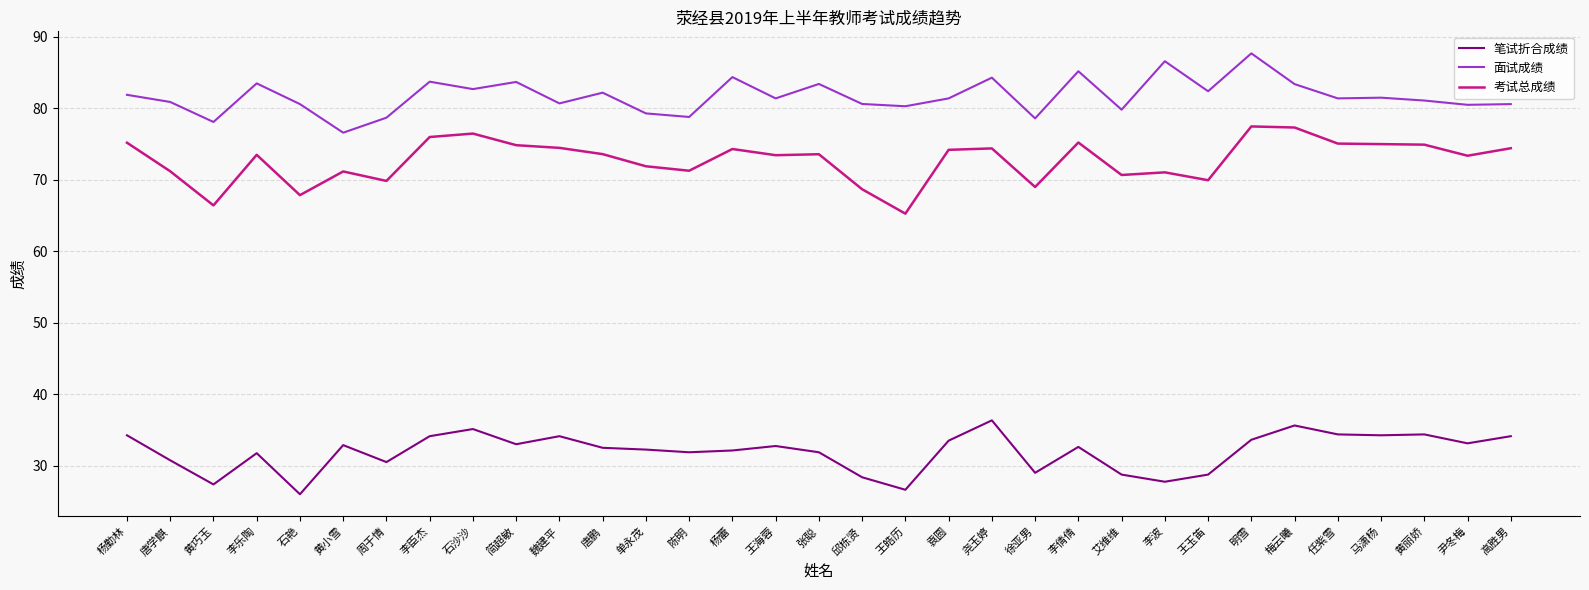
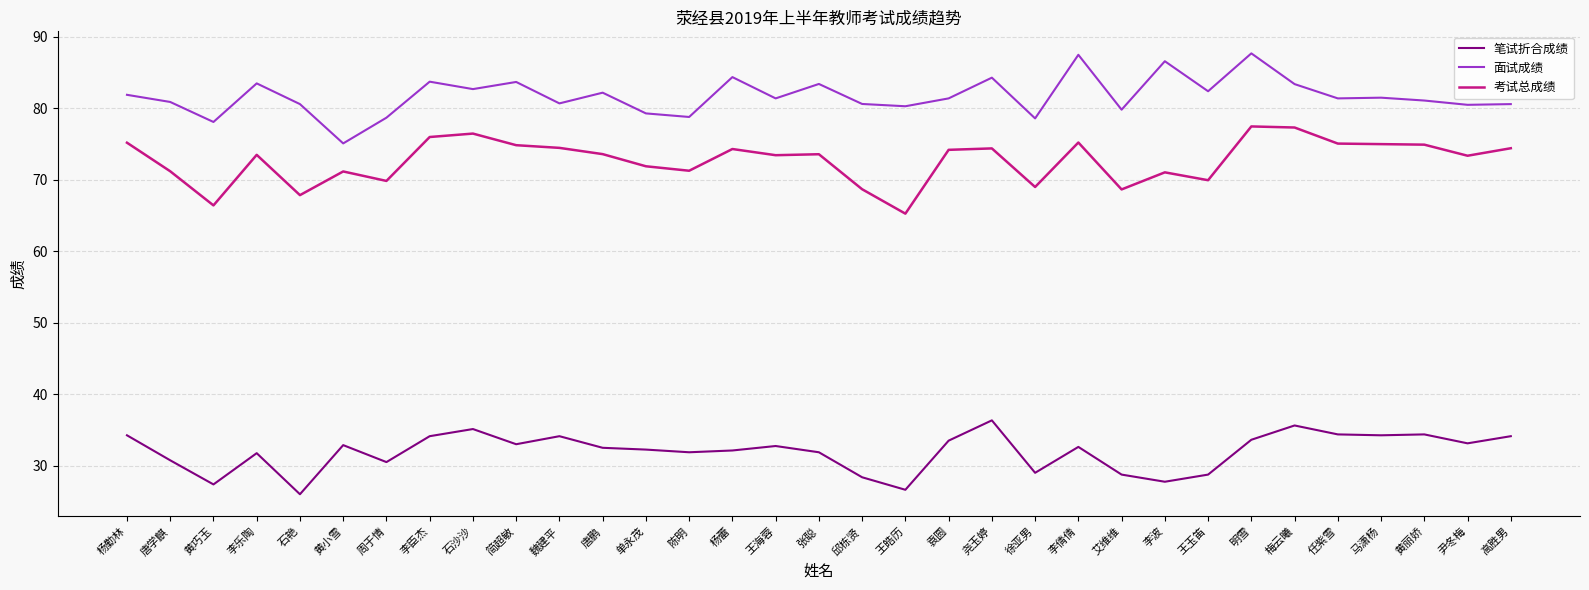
  {
    "笔试折合成绩": {
      "杨勤林": 34,
      "唐学麒": 31,
      "黄巧玉": 27,
      "李乐陶": 32,
      "石艳": 26,
      "黄小雪": 33,
      "周于情": 31,
      "李臣杰": 34,
      "石沙沙": 35,
      "简超敏": 33,
      "魏建平": 34,
      "唐鹏": 33,
      "单永茂": 32,
      "陈明": 32,
      "杨蕾": 32,
      "王海蓉": 33,
      "张聪": 32,
      "邱栋贤": 28,
      "王皓历": 27,
      "袁圆": 34,
      "尧玉婷": 36,
      "徐亚男": 29,
      "李倩倩": 33,
      "艾维维": 29,
      "李波": 28,
      "王玉笛": 29,
      "明雪": 34,
      "梅云曦": 36,
      "任紫雪": 34,
      "马潇杨": 34,
      "黄丽娇": 34,
      "尹冬梅": 33,
      "高胜男": 34
    },
    "面试成绩": {
      "杨勤林": 82,
      "唐学麒": 81,
      "黄巧玉": 78,
      "李乐陶": 84,
      "石艳": 81,
-     "黄小雪": 77,
+     "黄小雪": 75,
      "周于情": 79,
      "李臣杰": 84,
      "石沙沙": 83,
      "简超敏": 84,
      "魏建平": 81,
      "唐鹏": 82,
      "单永茂": 79,
      "陈明": 79,
      "杨蕾": 84,
      "王海蓉": 81,
      "张聪": 83,
      "邱栋贤": 81,
      "王皓历": 80,
      "袁圆": 81,
      "尧玉婷": 84,
      "徐亚男": 79,
-     "李倩倩": 85,
+     "李倩倩": 88,
      "艾维维": 80,
      "李波": 87,
      "王玉笛": 82,
      "明雪": 88,
      "梅云曦": 83,
      "任紫雪": 81,
      "马潇杨": 82,
      "黄丽娇": 81,
      "尹冬梅": 81,
      "高胜男": 81
    },
    "考试总成绩": {
      "杨勤林": 75,
      "唐学麒": 71,
      "黄巧玉": 66,
      "李乐陶": 74,
      "石艳": 68,
      "黄小雪": 71,
      "周于情": 70,
      "李臣杰": 76,
      "石沙沙": 76,
      "简超敏": 75,
      "魏建平": 74,
      "唐鹏": 74,
      "单永茂": 72,
      "陈明": 71,
      "杨蕾": 74,
      "王海蓉": 73,
      "张聪": 74,
      "邱栋贤": 69,
      "王皓历": 65,
      "袁圆": 74,
      "尧玉婷": 74,
      "徐亚男": 69,
      "李倩倩": 75,
-     "艾维维": 71,
+     "艾维维": 69,
      "李波": 71,
      "王玉笛": 70,
      "明雪": 77,
      "梅云曦": 77,
      "任紫雪": 75,
      "马潇杨": 75,
      "黄丽娇": 75,
      "尹冬梅": 73,
      "高胜男": 74
    }
  }
